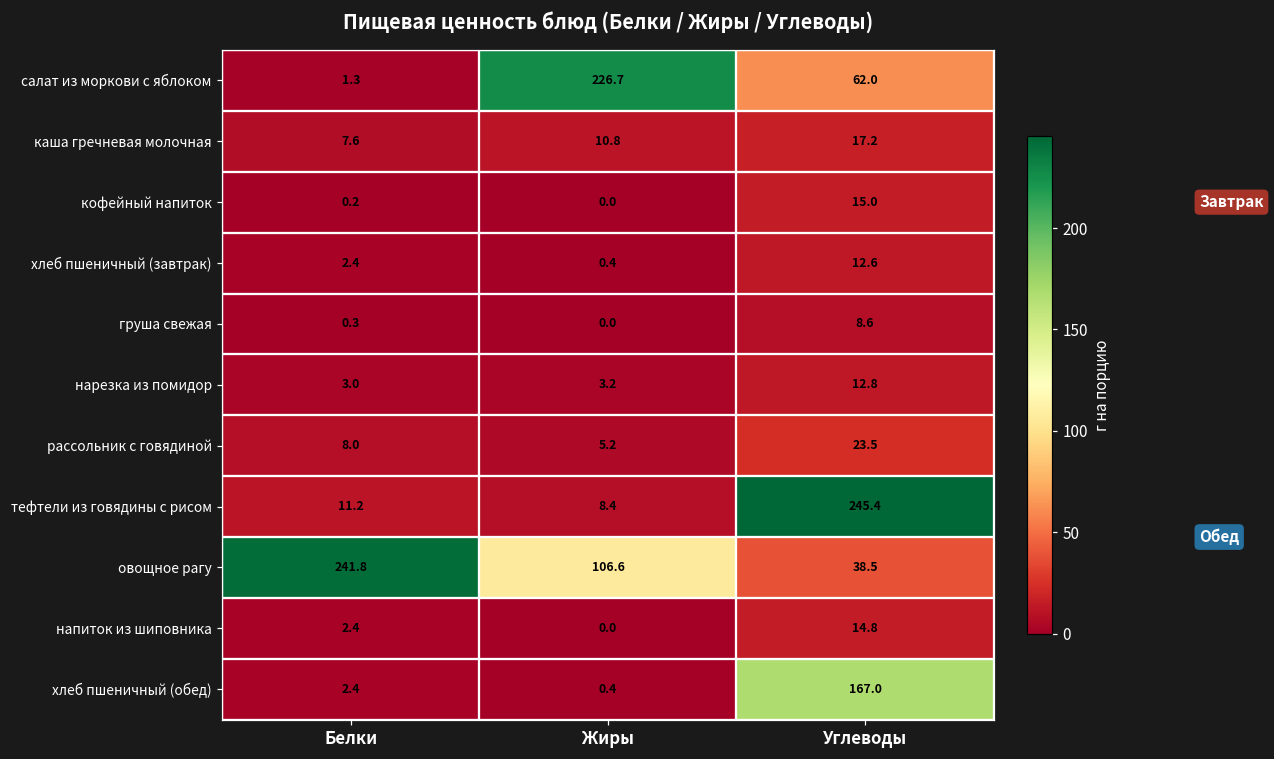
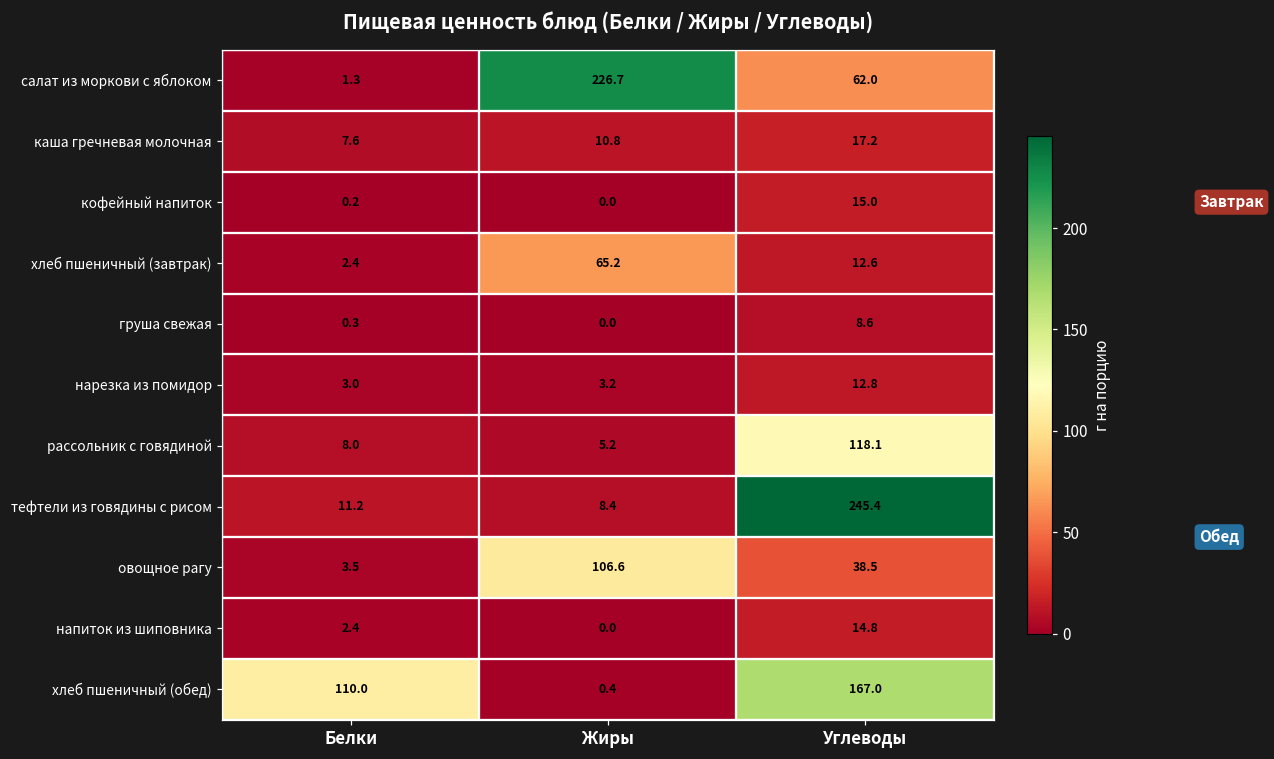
  {
    "салат из моркови с яблоком": {
      "Белки": 1.3,
      "Жиры": 226.7,
      "Углеводы": 62.0
    },
    "каша гречневая молочная": {
      "Белки": 7.6,
      "Жиры": 10.8,
      "Углеводы": 17.2
    },
    "кофейный напиток": {
      "Белки": 0.2,
      "Жиры": 0.0,
      "Углеводы": 15.0
    },
    "хлеб пшеничный (завтрак)": {
      "Белки": 2.4,
-     "Жиры": 0.4,
+     "Жиры": 65.2,
      "Углеводы": 12.6
    },
    "груша свежая": {
      "Белки": 0.3,
      "Жиры": 0.0,
      "Углеводы": 8.6
    },
    "нарезка из помидор": {
      "Белки": 3.0,
      "Жиры": 3.2,
      "Углеводы": 12.8
    },
    "рассольник с говядиной": {
      "Белки": 8.0,
      "Жиры": 5.2,
-     "Углеводы": 23.5
+     "Углеводы": 118.1
    },
    "тефтели из говядины с рисом": {
      "Белки": 11.2,
      "Жиры": 8.4,
      "Углеводы": 245.4
    },
    "овощное рагу": {
-     "Белки": 241.8,
+     "Белки": 3.5,
      "Жиры": 106.6,
      "Углеводы": 38.5
    },
    "напиток из шиповника": {
      "Белки": 2.4,
      "Жиры": 0.0,
      "Углеводы": 14.8
    },
    "хлеб пшеничный (обед)": {
-     "Белки": 2.4,
+     "Белки": 110.0,
      "Жиры": 0.4,
      "Углеводы": 167.0
    }
  }
